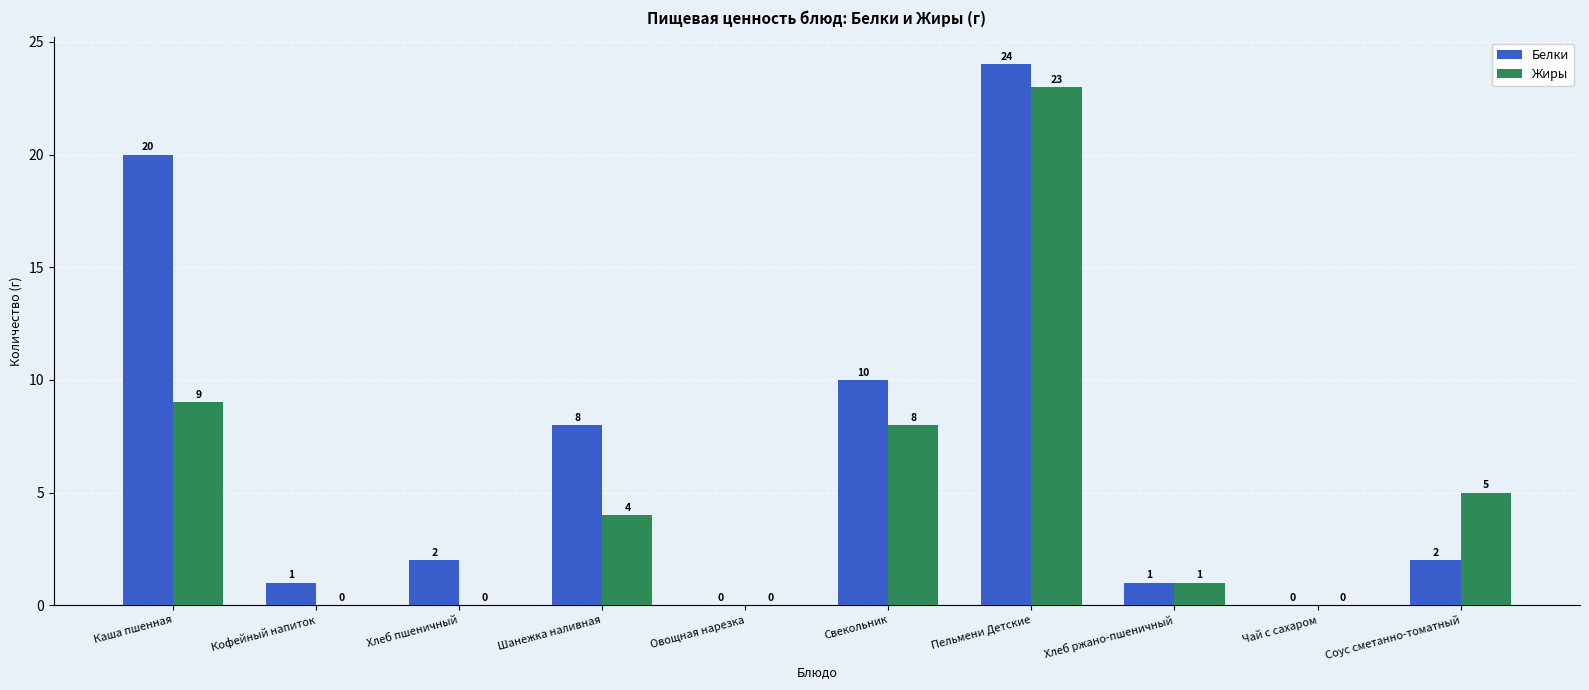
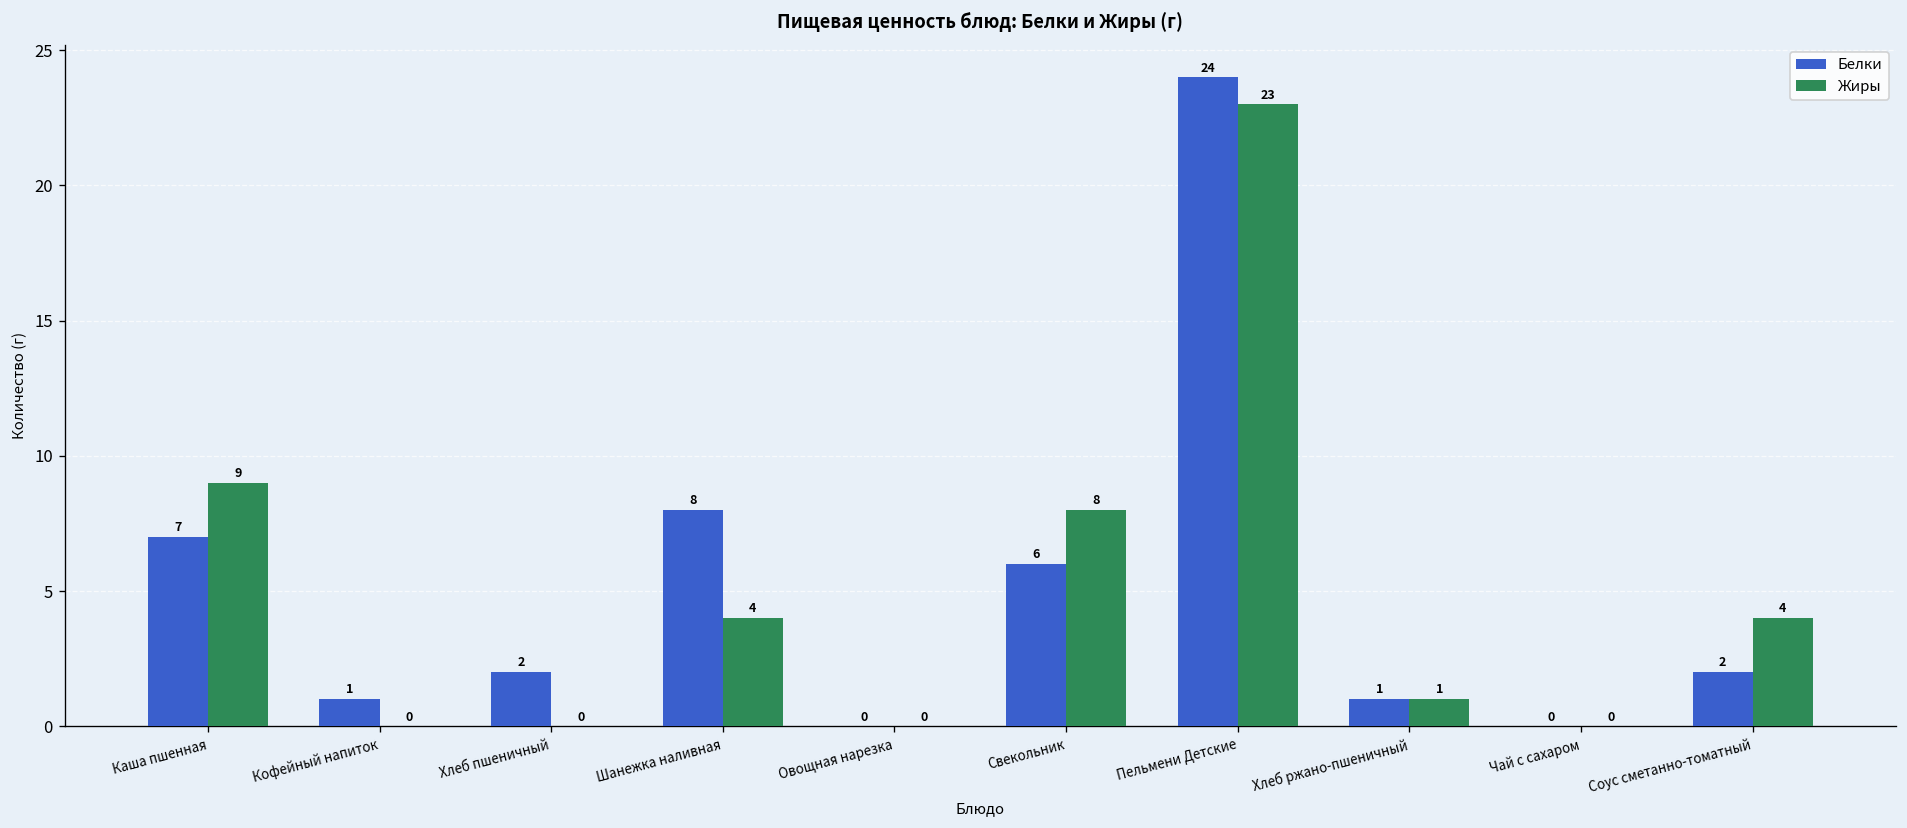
  {
    "Белки": {
-     "Каша пшенная": 20,
+     "Каша пшенная": 7,
      "Кофейный напиток": 1,
      "Хлеб пшеничный": 2,
      "Шанежка наливная": 8,
      "Овощная нарезка": 0,
-     "Свекольник": 10,
+     "Свекольник": 6,
      "Пельмени Детские": 24,
      "Хлеб ржано-пшеничный": 1,
      "Чай с сахаром": 0,
      "Соус сметанно-томатный": 2
    },
    "Жиры": {
      "Каша пшенная": 9,
      "Кофейный напиток": 0,
      "Хлеб пшеничный": 0,
      "Шанежка наливная": 4,
      "Овощная нарезка": 0,
      "Свекольник": 8,
      "Пельмени Детские": 23,
      "Хлеб ржано-пшеничный": 1,
      "Чай с сахаром": 0,
-     "Соус сметанно-томатный": 5
+     "Соус сметанно-томатный": 4
    }
  }
